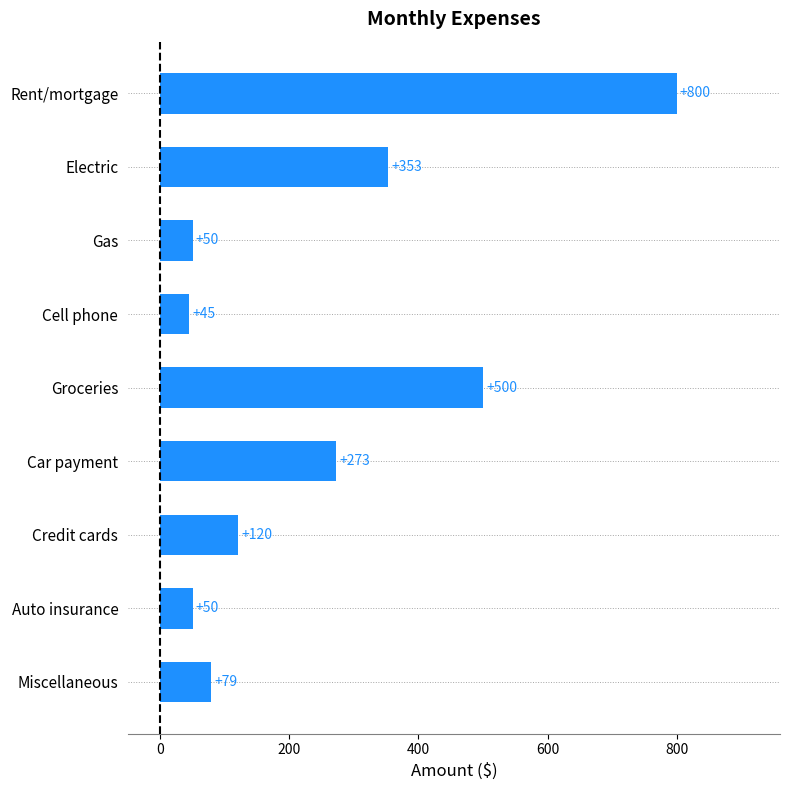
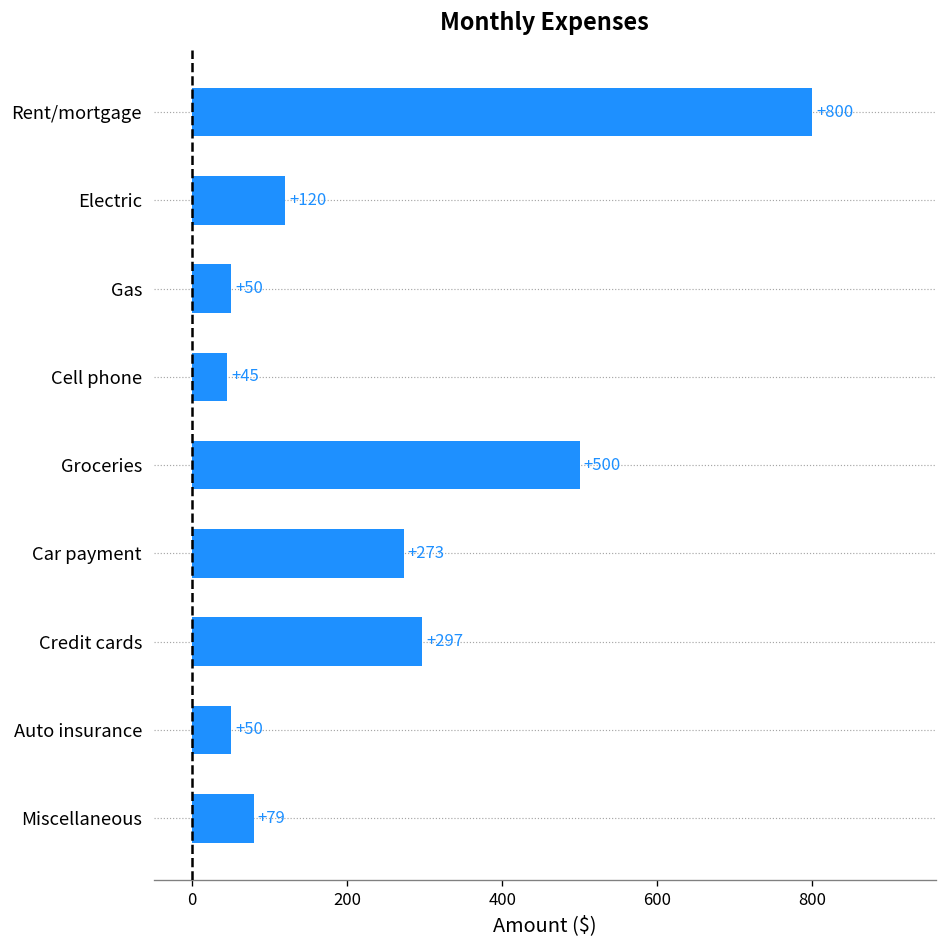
  {
    "Rent/mortgage": "+800",
-   "Electric": "+353",
+   "Electric": "+120",
    "Gas": "+50",
    "Cell phone": "+45",
    "Groceries": "+500",
    "Car payment": "+273",
-   "Credit cards": "+120",
+   "Credit cards": "+297",
    "Auto insurance": "+50",
    "Miscellaneous": "+79"
  }
